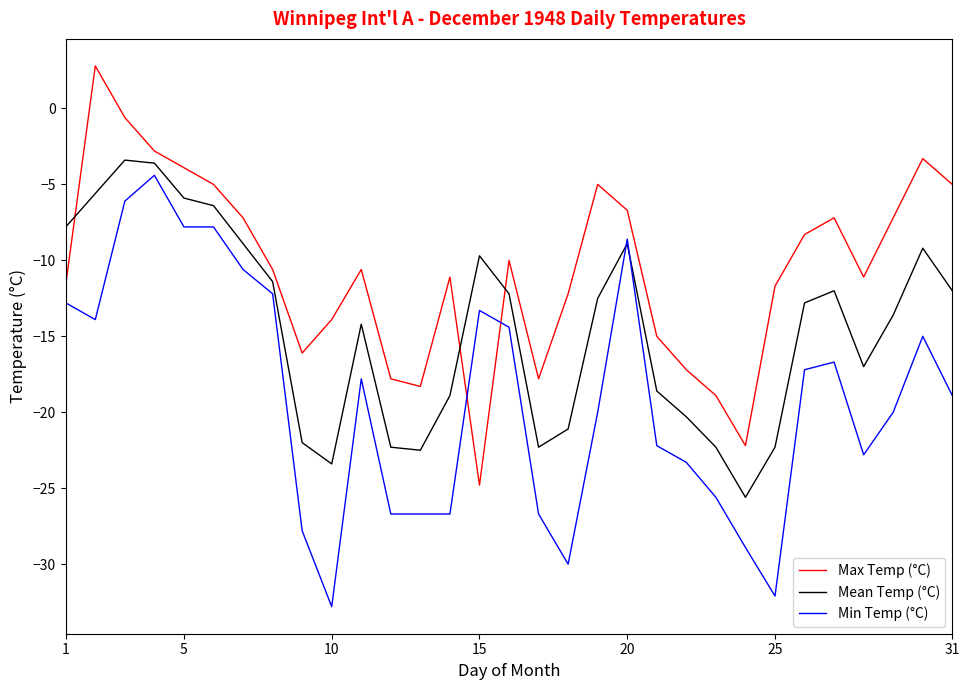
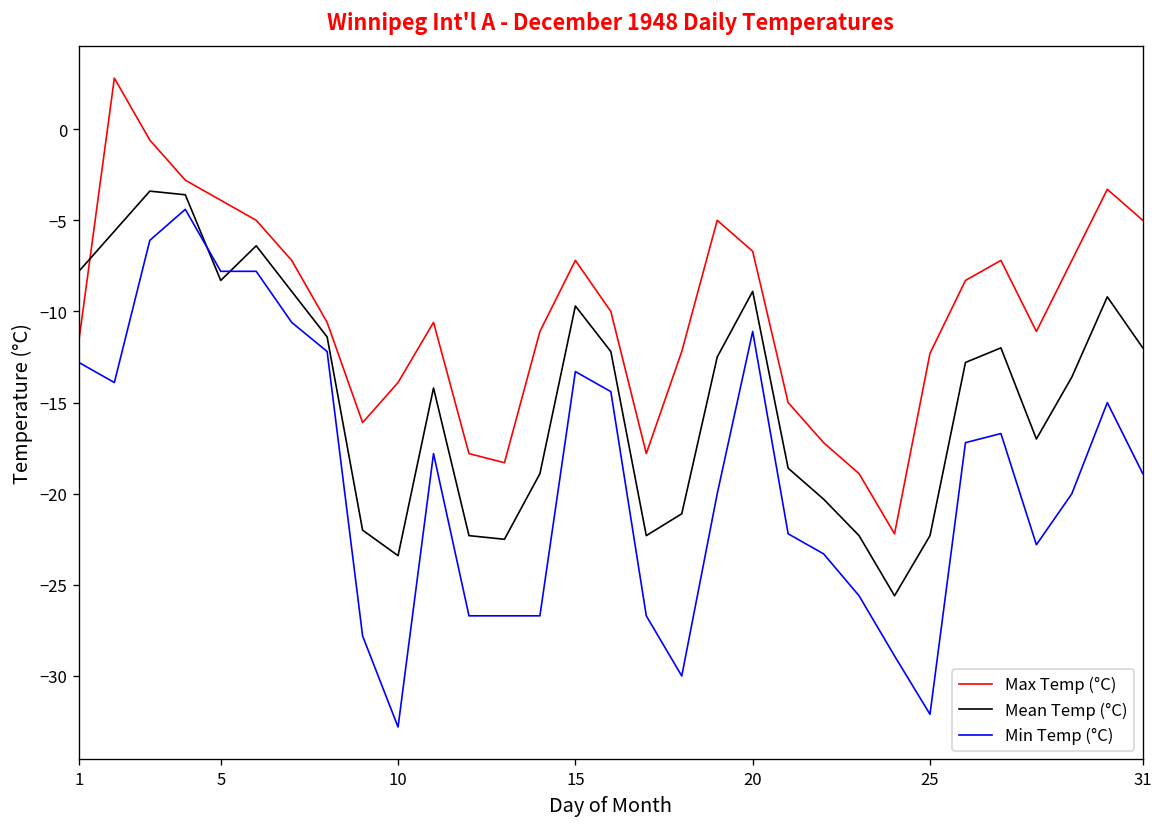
  {
    "Max Temp (°C)": {
      "1": -11.6,
      "5": -3.9,
      "10": -13.9,
-     "15": -24.8,
+     "15": -7.2,
      "20": -6.7,
-     "25": -11.7,
+     "25": -12.3,
      "31": -5.0
    },
    "Mean Temp (°C)": {
      "1": -7.8,
-     "5": -5.9,
+     "5": -8.3,
      "10": -23.4,
      "15": -9.7,
      "20": -8.9,
      "25": -22.3,
      "31": -12.0
    },
    "Min Temp (°C)": {
      "1": -12.8,
      "5": -7.8,
      "10": -32.8,
      "15": -13.3,
-     "20": -8.6,
+     "20": -11.1,
      "25": -32.1,
      "31": -18.9
    }
  }
